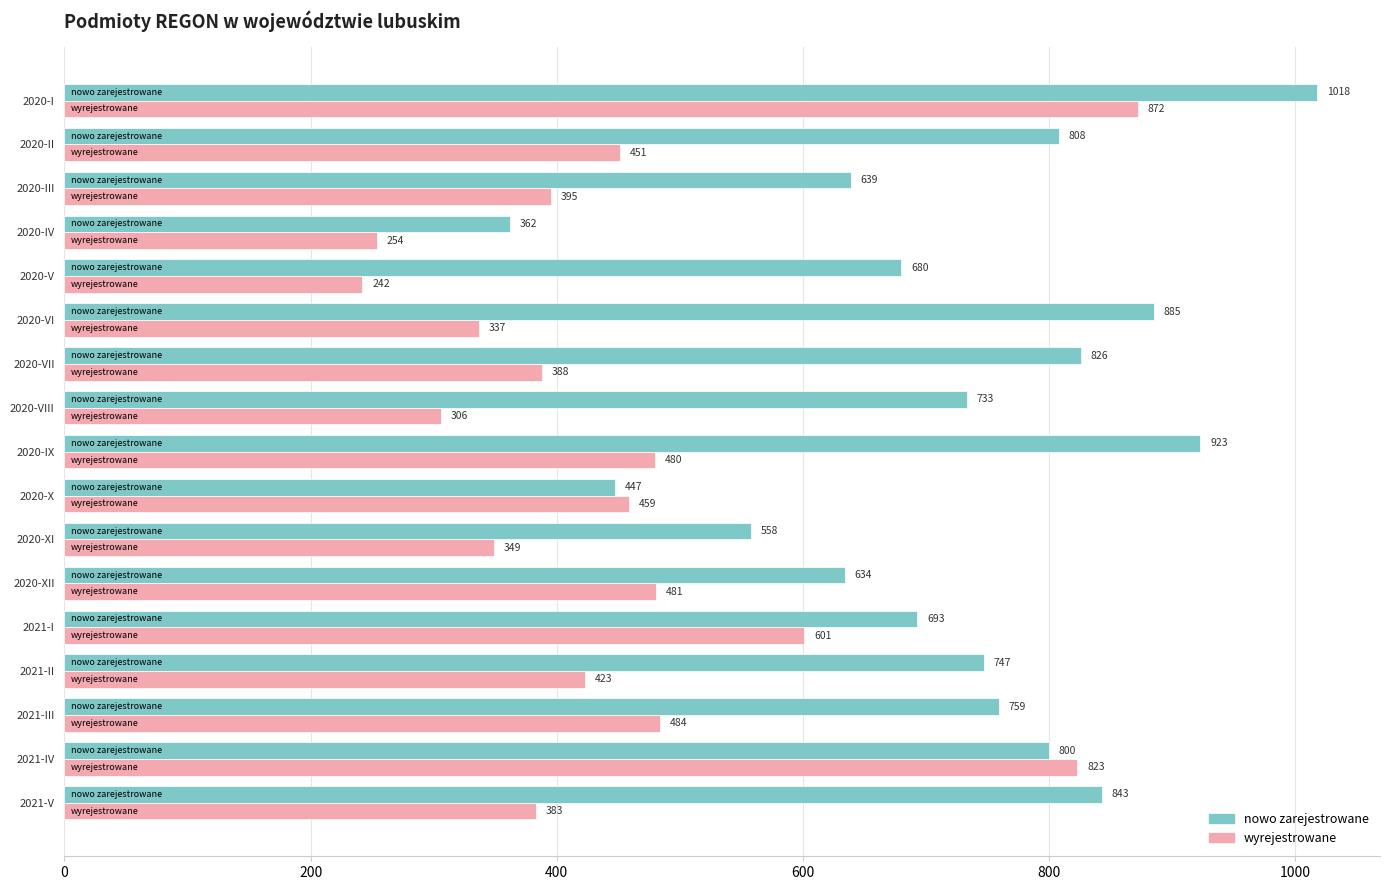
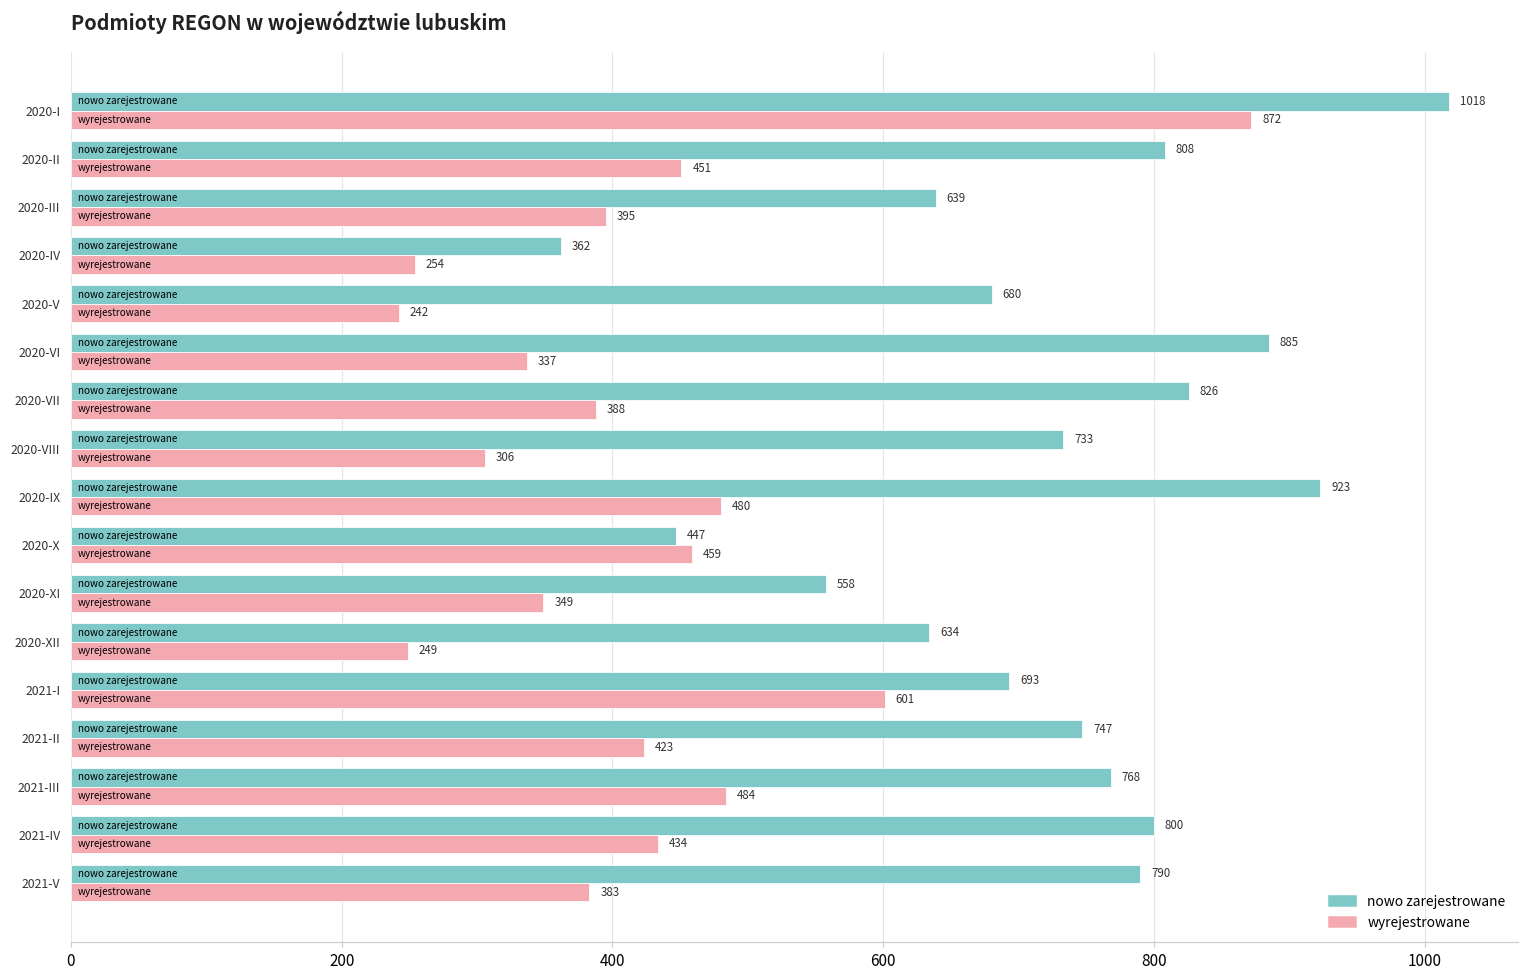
  {
    "nowo zarejestrowane": {
      "2020-I": 1018,
      "2020-II": 808,
      "2020-III": 639,
      "2020-IV": 362,
      "2020-V": 680,
      "2020-VI": 885,
      "2020-VII": 826,
      "2020-VIII": 733,
      "2020-IX": 923,
      "2020-X": 447,
      "2020-XI": 558,
      "2020-XII": 634,
      "2021-I": 693,
      "2021-II": 747,
-     "2021-III": 759,
+     "2021-III": 768,
      "2021-IV": 800,
-     "2021-V": 843
+     "2021-V": 790
    },
    "wyrejestrowane": {
      "2020-I": 872,
      "2020-II": 451,
      "2020-III": 395,
      "2020-IV": 254,
      "2020-V": 242,
      "2020-VI": 337,
      "2020-VII": 388,
      "2020-VIII": 306,
      "2020-IX": 480,
      "2020-X": 459,
      "2020-XI": 349,
-     "2020-XII": 481,
+     "2020-XII": 249,
      "2021-I": 601,
      "2021-II": 423,
      "2021-III": 484,
-     "2021-IV": 823,
+     "2021-IV": 434,
      "2021-V": 383
    }
  }
